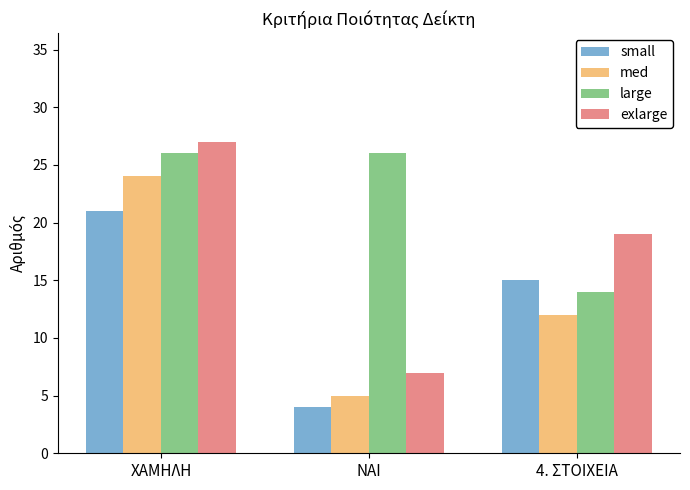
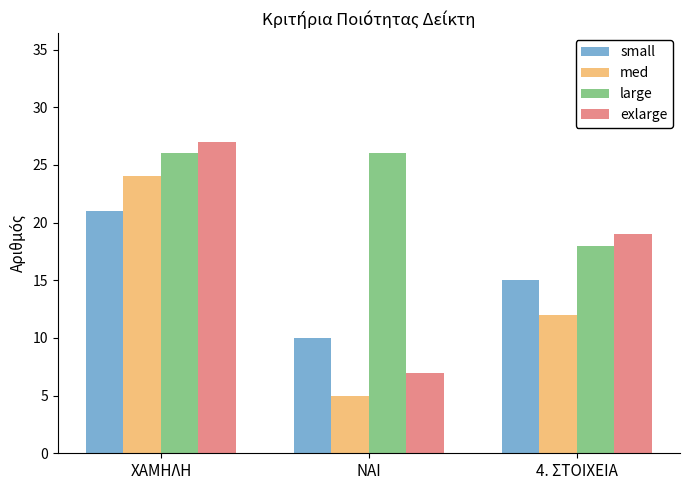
  {
    "small": {
      "ΧΑΜΗΛΗ": 21,
-     "ΝΑΙ": 4,
+     "ΝΑΙ": 10,
      "4. ΣΤΟΙΧΕΙΑ": 15
    },
    "large": {
      "ΧΑΜΗΛΗ": 26,
      "ΝΑΙ": 26,
-     "4. ΣΤΟΙΧΕΙΑ": 14
+     "4. ΣΤΟΙΧΕΙΑ": 18
    }
  }
